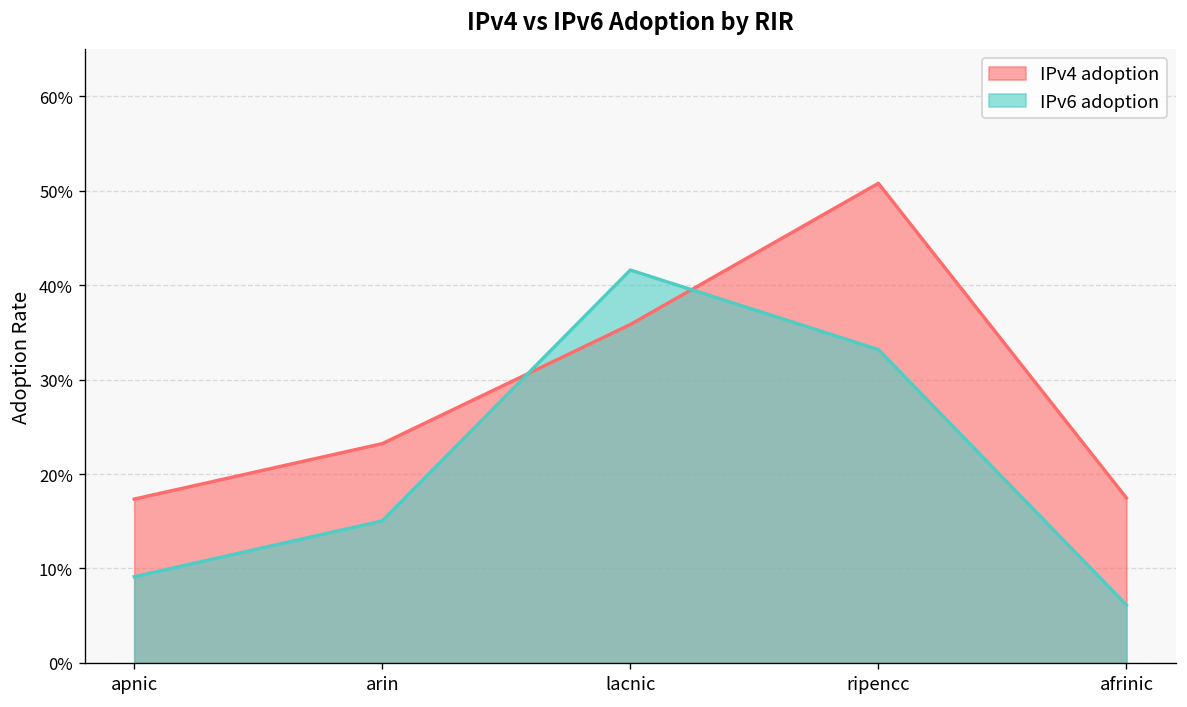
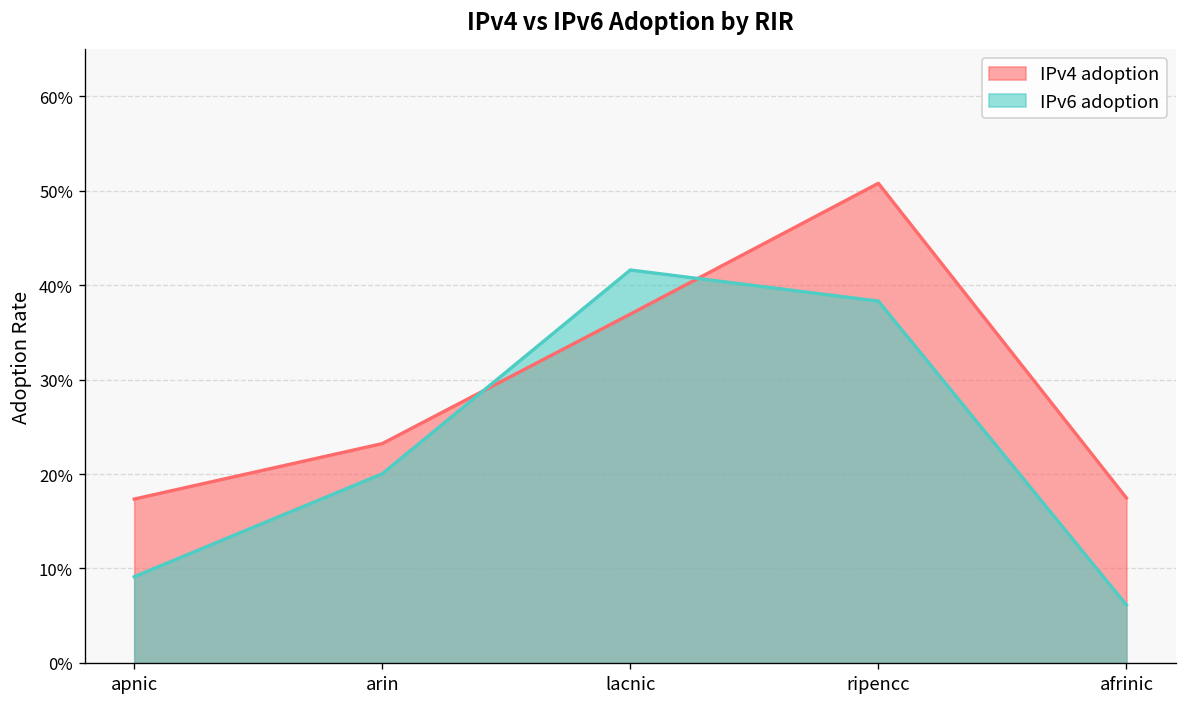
  {
    "IPv4 adoption": {
      "apnic": "17%",
      "arin": "23%",
-     "lacnic": "36%",
+     "lacnic": "37%",
      "ripencc": "51%",
      "afrinic": "17%"
    },
    "IPv6 adoption": {
      "apnic": "9%",
-     "arin": "15%",
+     "arin": "20%",
      "lacnic": "42%",
-     "ripencc": "33%",
+     "ripencc": "38%",
      "afrinic": "6%"
    }
  }
